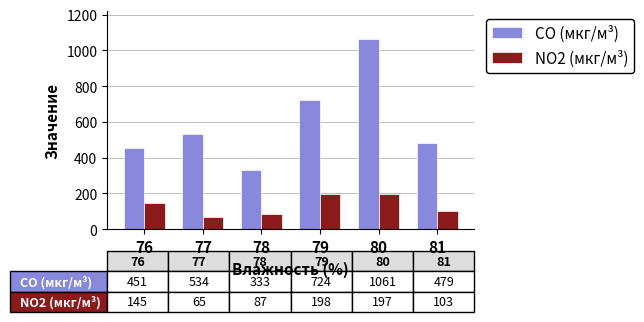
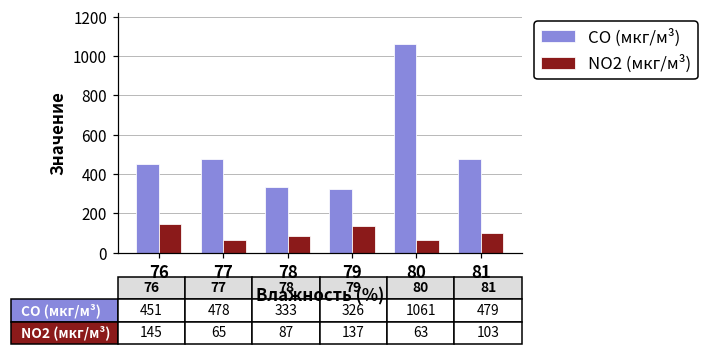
  {
    "CO (мкг/м³)": {
-     "77": 534,
-     "79": 724
+     "77": 478,
+     "79": 326
    },
    "NO2 (мкг/м³)": {
-     "79": 198,
-     "80": 197
+     "79": 137,
+     "80": 63
    }
  }
